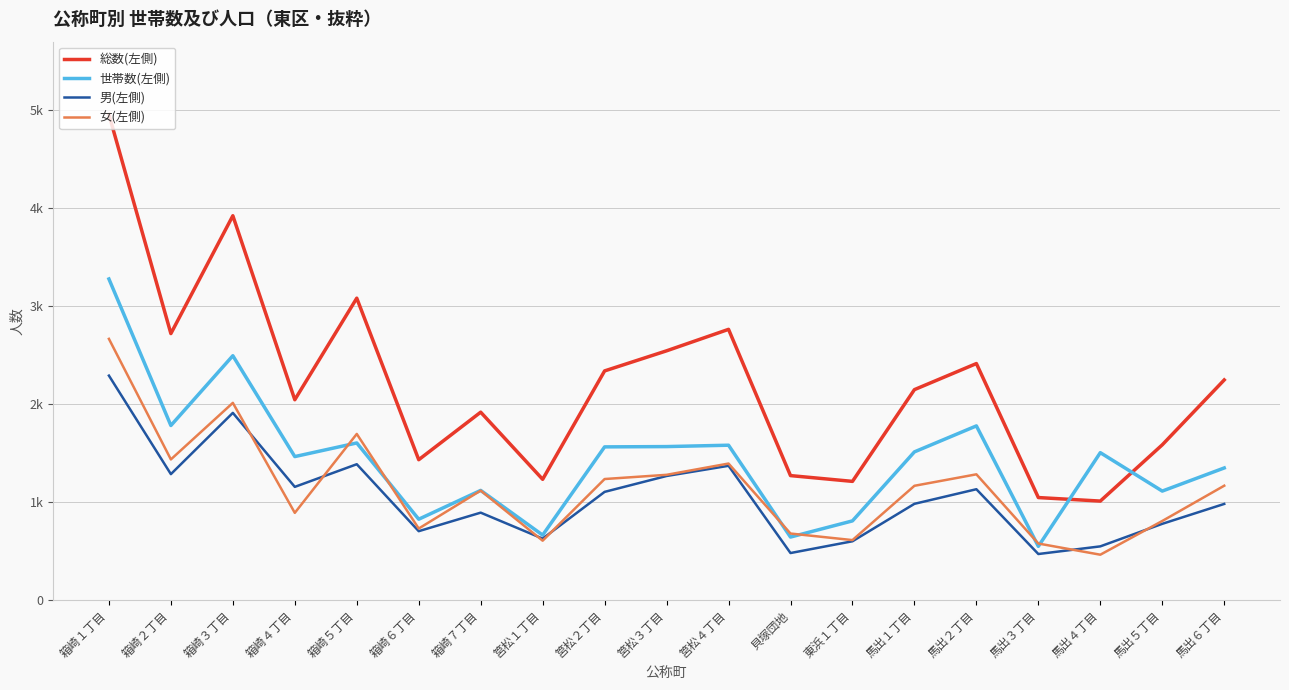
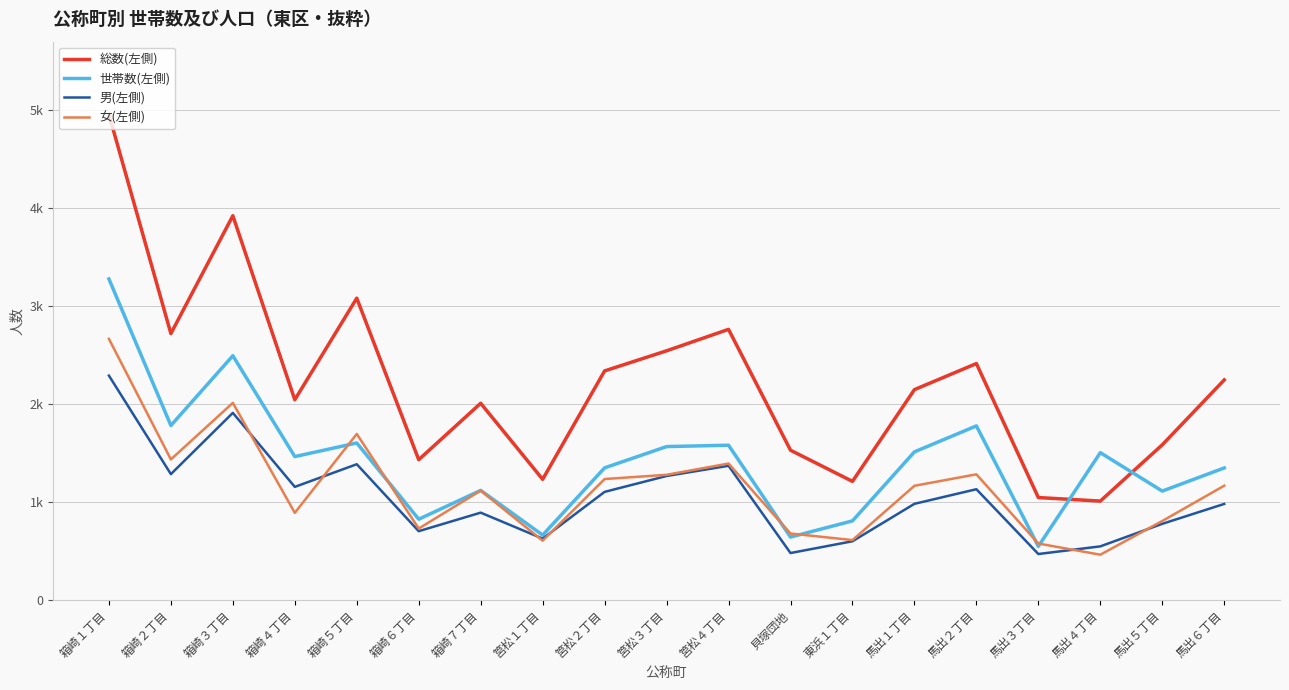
  {
    "総数(左側)": {
      "箱崎２丁目": 2700,
      "箱崎３丁目": 3900,
      "箱崎４丁目": 2000,
      "箱崎５丁目": 3100,
      "箱崎６丁目": 1400,
-     "箱崎７丁目": 1900,
+     "箱崎７丁目": 2000,
      "筥松１丁目": 1200,
      "筥松２丁目": 2300,
      "筥松３丁目": 2500,
      "筥松４丁目": 2800,
-     "貝塚団地": 1300,
+     "貝塚団地": 1500,
      "東浜１丁目": 1200,
      "馬出１丁目": 2100,
      "馬出２丁目": 2400,
      "馬出３丁目": 1000,
      "馬出４丁目": 1000,
      "馬出５丁目": 1600,
      "馬出６丁目": 2200
    },
    "世帯数(左側)": {
      "箱崎１丁目": 3300,
      "箱崎２丁目": 1800,
      "箱崎３丁目": 2500,
      "箱崎４丁目": 1500,
      "箱崎５丁目": 1600,
      "箱崎６丁目": 800,
      "筥松１丁目": 700,
-     "筥松２丁目": 1600,
+     "筥松２丁目": 1300,
      "筥松３丁目": 1600,
      "筥松４丁目": 1600,
      "貝塚団地": 600,
      "東浜１丁目": 800,
      "馬出１丁目": 1500,
      "馬出２丁目": 1800,
      "馬出３丁目": 500,
      "馬出４丁目": 1500,
      "馬出５丁目": 1100,
      "馬出６丁目": 1300
    },
    "男(左側)": {
      "箱崎１丁目": 2300,
      "箱崎２丁目": 1300,
      "箱崎３丁目": 1900,
      "箱崎４丁目": 1200,
      "箱崎５丁目": 1400,
      "箱崎６丁目": 700,
      "箱崎７丁目": 900,
      "筥松２丁目": 1100,
      "貝塚団地": 500,
      "馬出１丁目": 1000,
      "馬出２丁目": 1100,
      "馬出３丁目": 500,
      "馬出４丁目": 500,
      "馬出５丁目": 800,
      "馬出６丁目": 1000
    },
    "女(左側)": {
      "箱崎１丁目": 2700,
      "箱崎２丁目": 1400,
      "箱崎３丁目": 2000,
      "箱崎４丁目": 900,
      "箱崎５丁目": 1700,
      "箱崎６丁目": 700,
      "筥松２丁目": 1200,
      "貝塚団地": 700,
      "馬出１丁目": 1200,
      "馬出２丁目": 1300,
      "馬出３丁目": 600,
      "馬出４丁目": 500,
      "馬出５丁目": 800,
      "馬出６丁目": 1200
    }
  }
